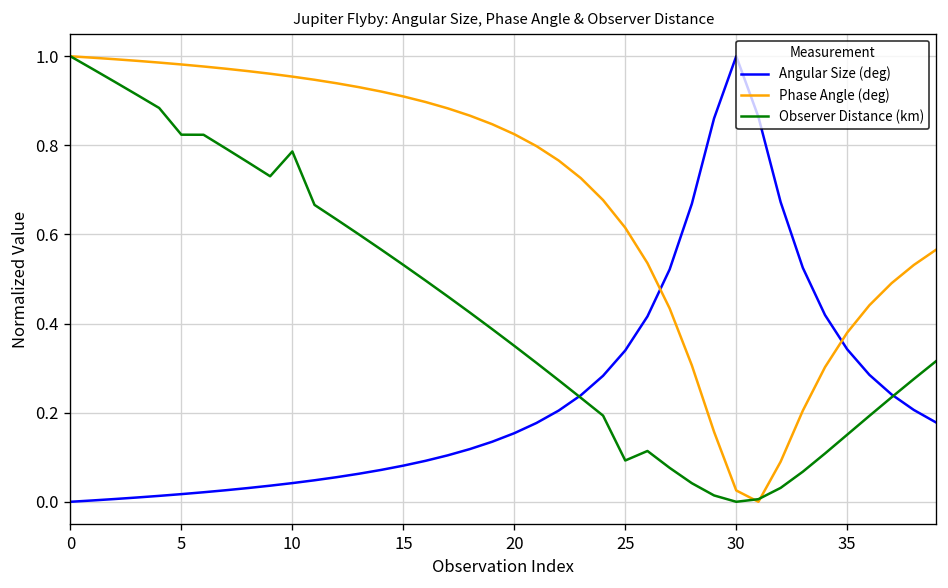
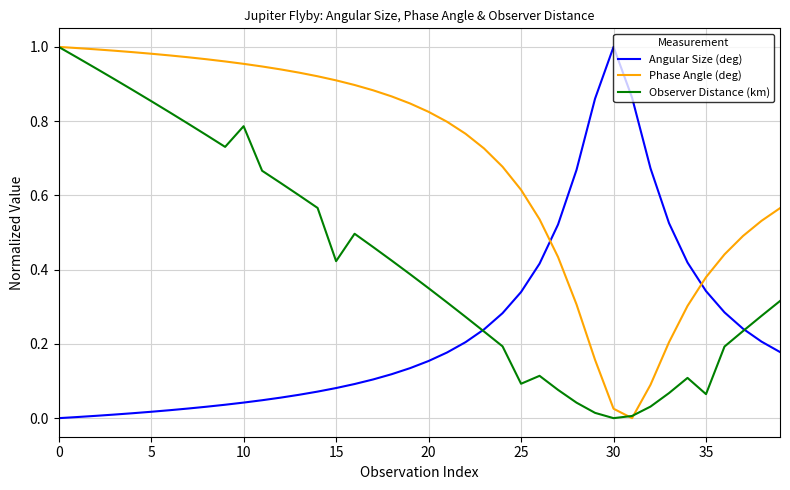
  {
    "Angular Size (deg)": {
      "0": 0.00,
      "5": 0.02,
      "10": 0.04,
      "15": 0.08,
      "20": 0.15,
      "25": 0.34,
      "35": 0.34
    },
    "Phase Angle (deg)": {
      "5": 0.98,
      "10": 0.95,
      "15": 0.91,
      "20": 0.83,
      "25": 0.62,
      "30": 0.03,
      "35": 0.38
    },
    "Observer Distance (km)": {
-     "5": 0.82,
+     "5": 0.85,
      "10": 0.79,
-     "15": 0.53,
+     "15": 0.42,
      "20": 0.35,
      "25": 0.09,
      "30": 0.00,
-     "35": 0.15
+     "35": 0.06
    }
  }
